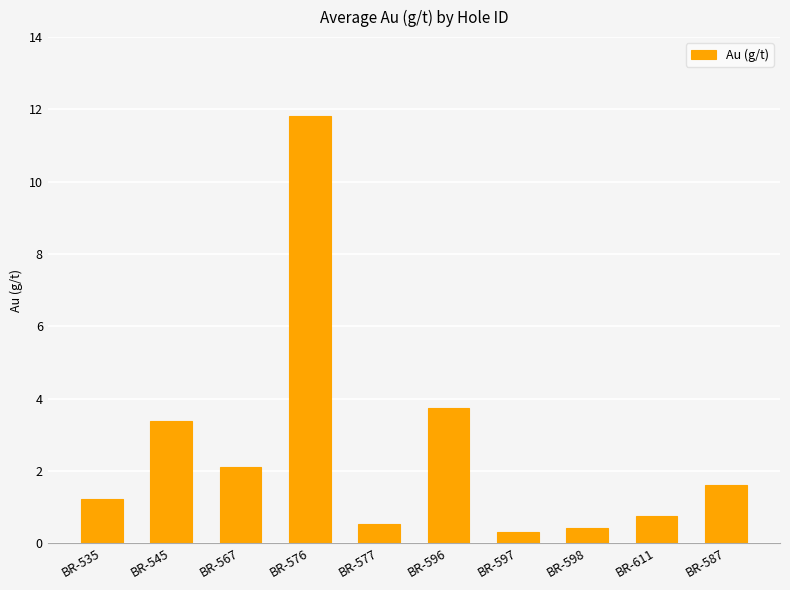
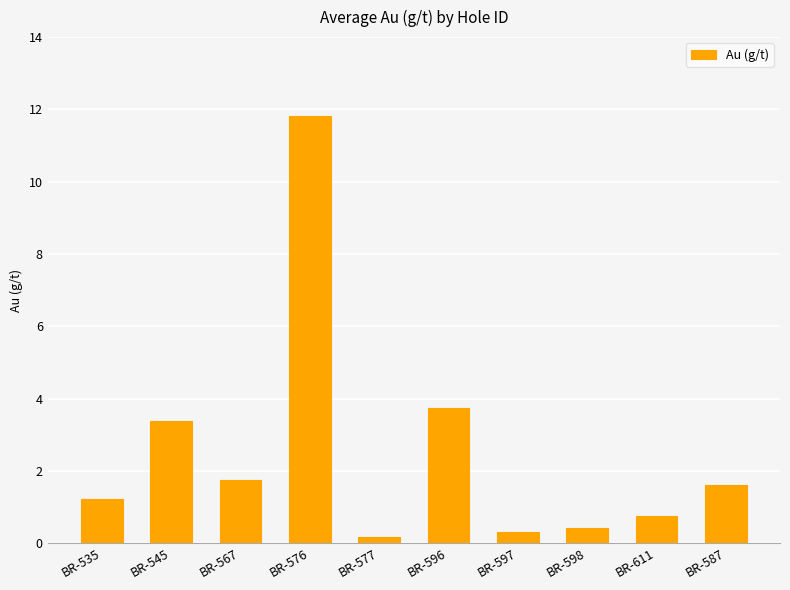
  {
    "BR-535": 1.2,
    "BR-545": 3.4,
-   "BR-567": 2.1,
+   "BR-567": 1.7,
    "BR-576": 11.8,
-   "BR-577": 0.5,
+   "BR-577": 0.2,
    "BR-596": 3.7,
    "BR-597": 0.3,
    "BR-598": 0.4,
    "BR-611": 0.8,
    "BR-587": 1.6
  }
